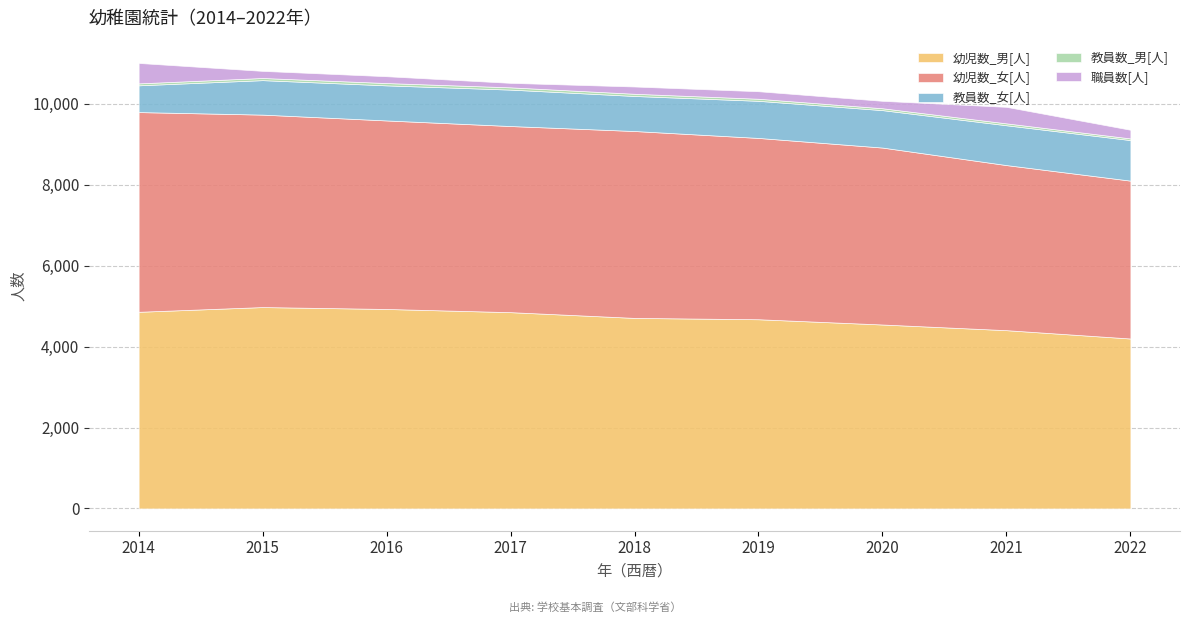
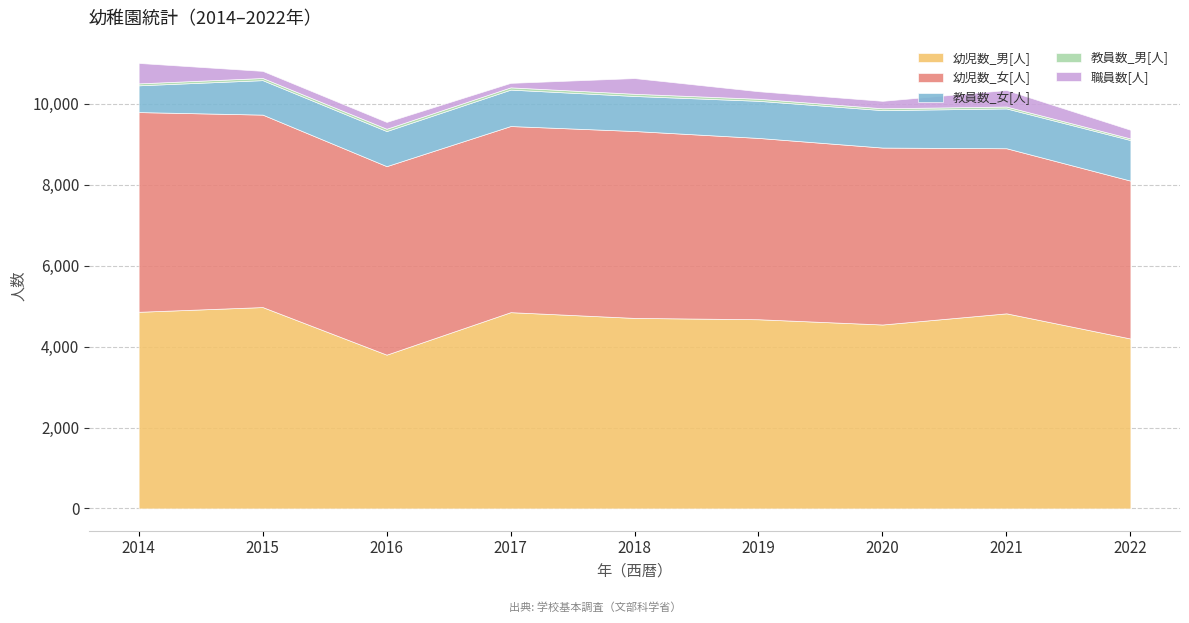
  {
    "幼児数_男[人]": {
      "2014": "4,900",
      "2015": "5,000",
-     "2016": "4,900",
+     "2016": "3,800",
      "2017": "4,900",
      "2018": "4,700",
      "2019": "4,700",
      "2020": "4,500",
-     "2021": "4,400",
+     "2021": "4,800",
      "2022": "4,200"
    },
    "幼児数_女[人]": {
      "2014": "4,900",
      "2015": "4,800",
      "2016": "4,700",
      "2017": "4,600",
      "2018": "4,600",
      "2019": "4,500",
      "2020": "4,400",
      "2021": "4,100",
      "2022": "3,900"
    },
    "職員数[人]": {
      "2014": "500",
      "2015": "200",
      "2016": "200",
      "2017": "100",
-     "2018": "200",
+     "2018": "400",
      "2019": "200",
      "2020": "200",
      "2021": "400",
      "2022": "200"
    }
  }
